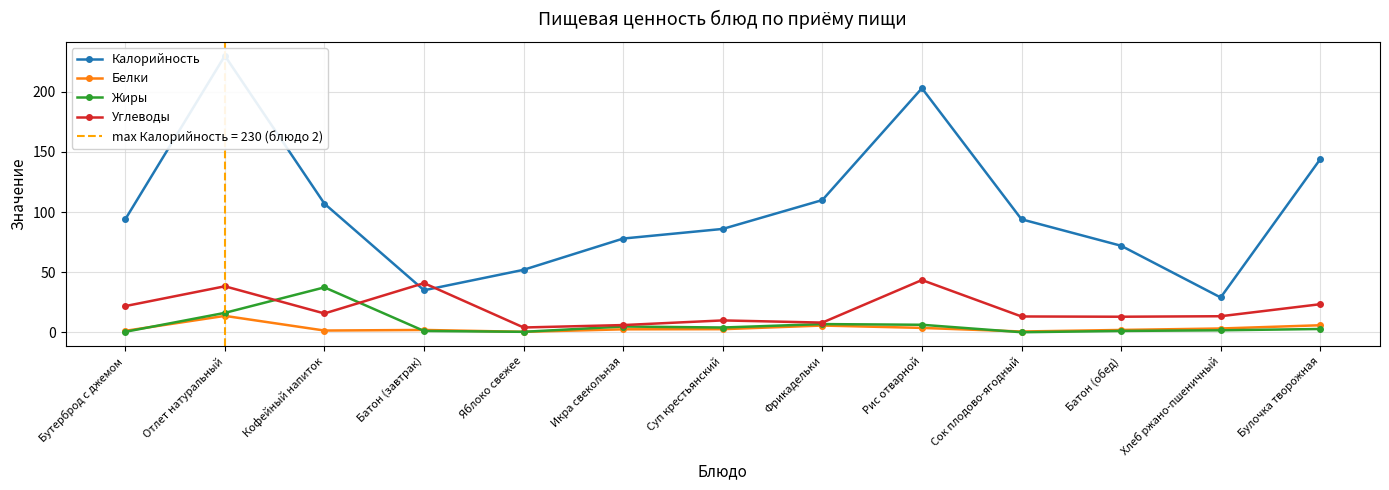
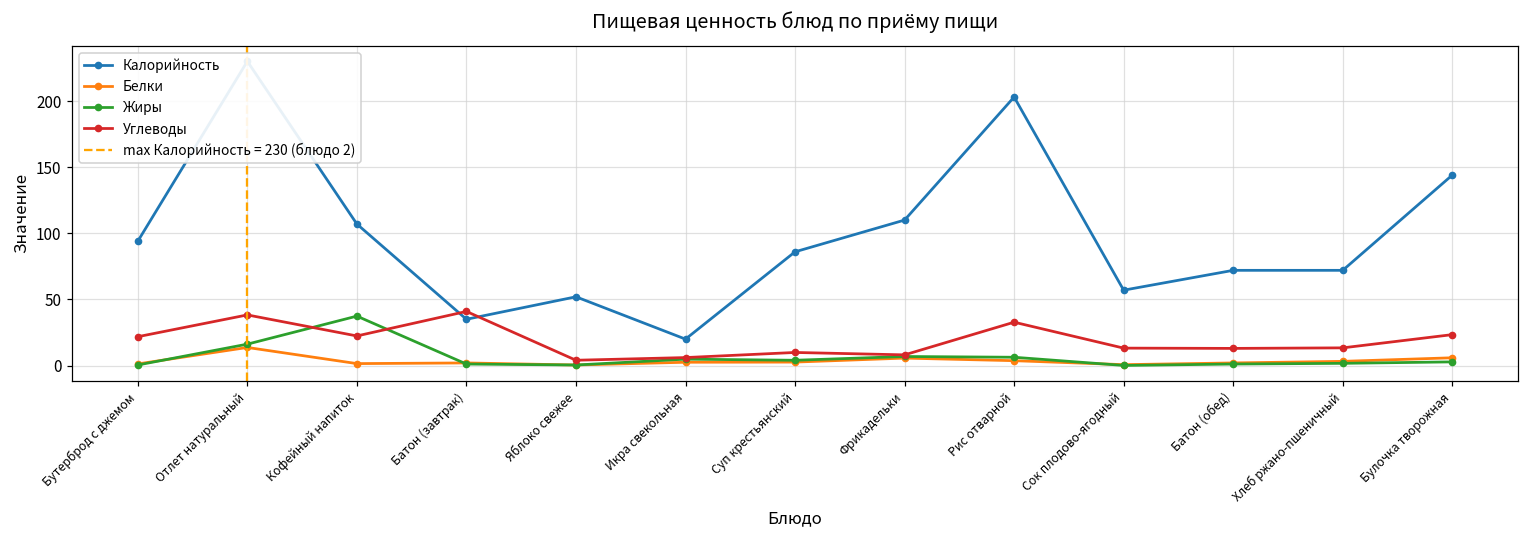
  {
    "Калорийность": {
      "Бутерброд с джемом": 94,
      "Кофейный напиток": 107,
      "Батон (завтрак)": 35,
      "Яблоко свежее": 52,
-     "Икра свекольная": 78,
+     "Икра свекольная": 20,
      "Суп крестьянский": 86,
      "Фрикадельки": 110,
      "Рис отварной": 203,
-     "Сок плодово-ягодный": 94,
+     "Сок плодово-ягодный": 57,
      "Батон (обед)": 72,
-     "Хлеб ржано-пшеничный": 29,
+     "Хлеб ржано-пшеничный": 72,
      "Булочка творожная": 144
    },
    "Белки": {
      "Отлет натуральный": 14,
      "Кофейный напиток": 2,
      "Икра свекольная": 3,
      "Рис отварной": 4,
      "Булочка творожная": 6
    },
    "Жиры": {
      "Отлет натуральный": 16,
      "Кофейный напиток": 37,
      "Рис отварной": 6,
      "Булочка творожная": 3
    },
    "Углеводы": {
      "Бутерброд с джемом": 22,
      "Отлет натуральный": 38,
-     "Кофейный напиток": 16,
+     "Кофейный напиток": 22,
      "Батон (завтрак)": 41,
      "Яблоко свежее": 4,
      "Суп крестьянский": 10,
-     "Рис отварной": 44,
+     "Рис отварной": 33,
      "Сок плодово-ягодный": 13,
      "Батон (обед)": 13,
      "Хлеб ржано-пшеничный": 13,
      "Булочка творожная": 23
    }
  }
